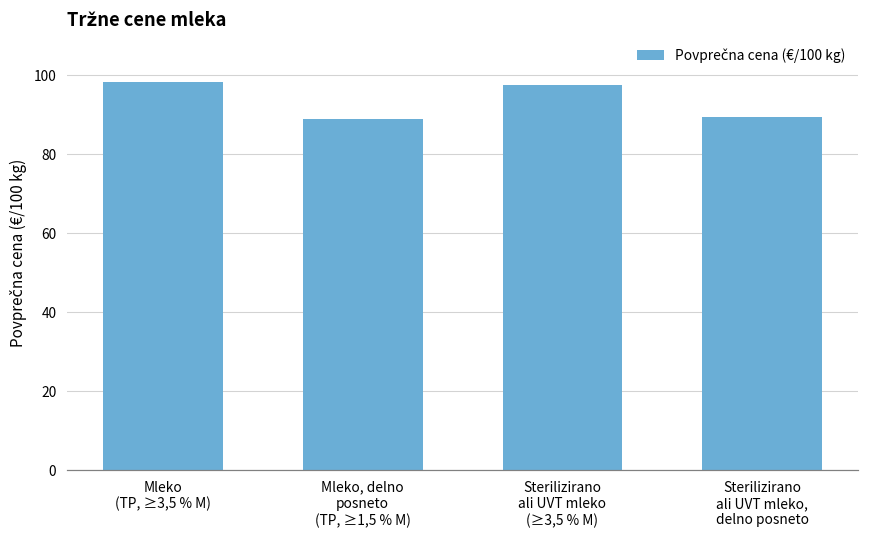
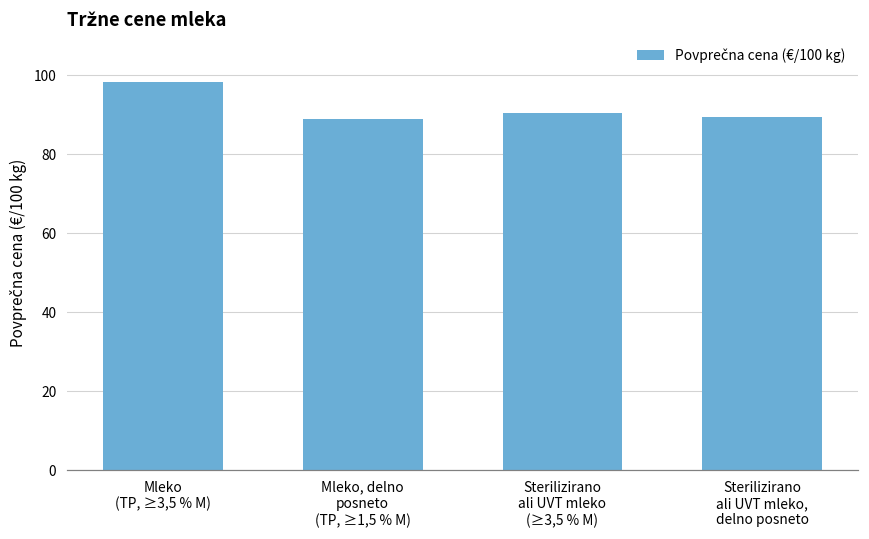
  {
    "Mleko (TP, ≥3,5 % M)": 98,
    "Mleko, delno posneto (TP, ≥1,5 % M)": 89,
-   "Sterilizirano ali UVT mleko (≥3,5 % M)": 98,
+   "Sterilizirano ali UVT mleko (≥3,5 % M)": 90,
    "Sterilizirano ali UVT mleko, delno posneto": 90
  }
